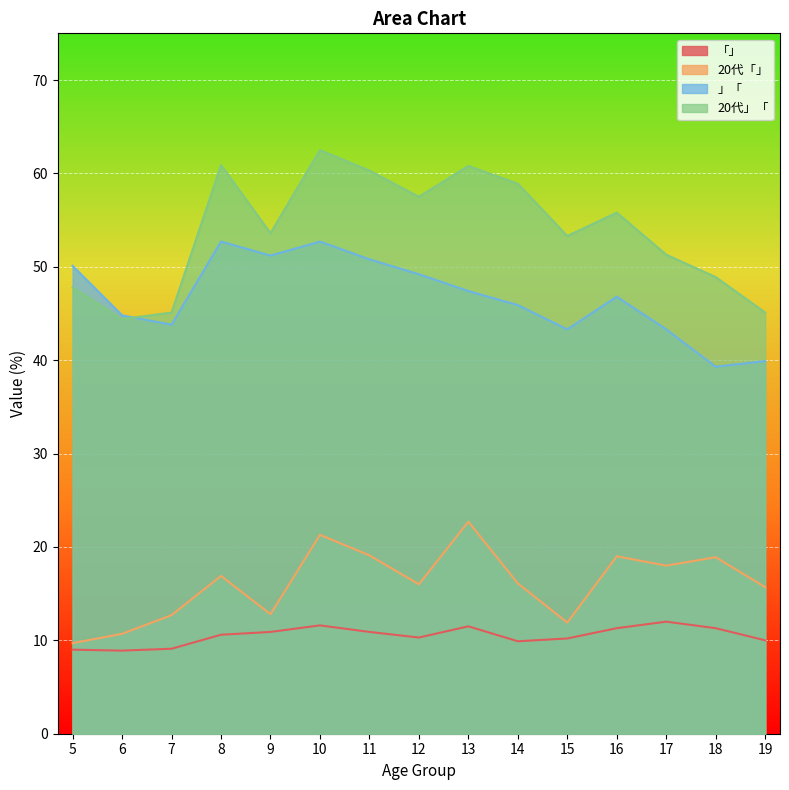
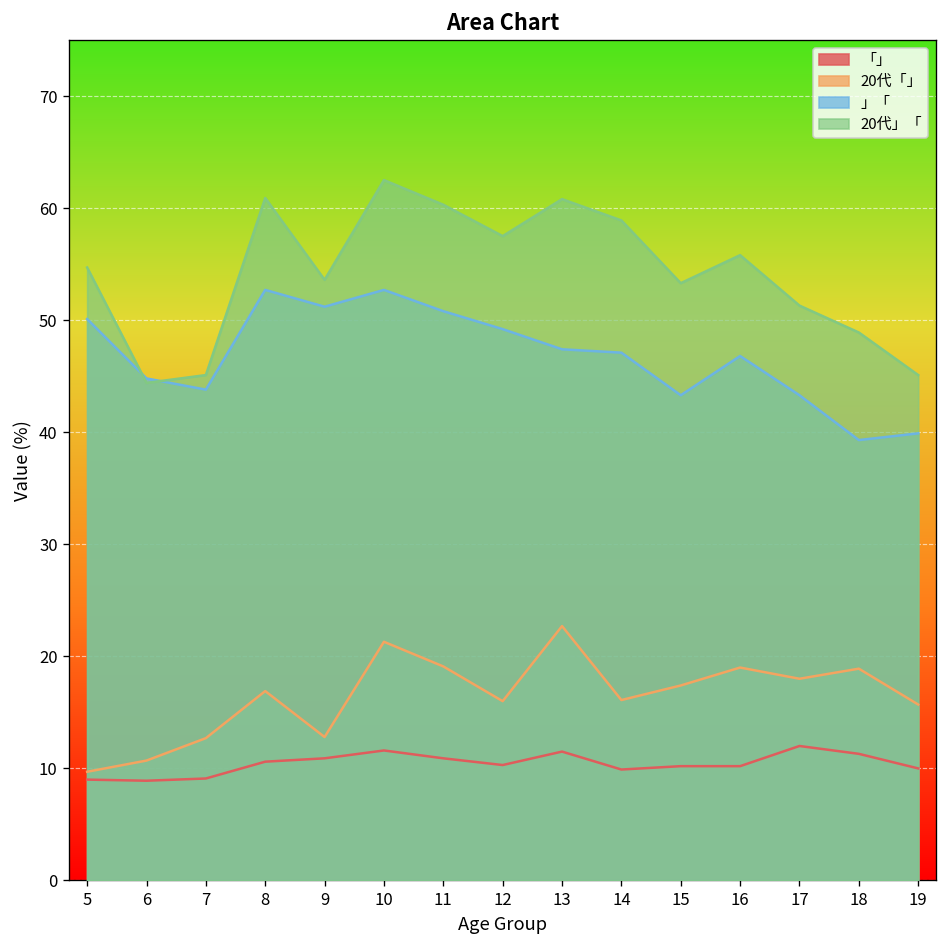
  {
    "「」": {
      "5": 9,
      "6": 9,
      "7": 9,
      "8": 11,
      "9": 11,
      "10": 12,
      "11": 11,
      "12": 10,
      "13": 12,
      "14": 10,
      "15": 10,
-     "16": 11,
+     "16": 10,
      "17": 12,
      "18": 11,
      "19": 10
    },
    "20代「」": {
      "5": 10,
      "6": 11,
      "7": 13,
      "8": 17,
      "9": 13,
      "10": 21,
      "11": 19,
      "12": 16,
      "13": 23,
      "14": 16,
-     "15": 12,
+     "15": 17,
      "16": 19,
      "17": 18,
      "18": 19,
      "19": 16
    },
    "」「": {
      "5": 50,
      "6": 45,
      "7": 44,
      "8": 53,
      "9": 51,
      "10": 53,
      "11": 51,
      "12": 49,
      "13": 47,
-     "14": 46,
+     "14": 47,
      "15": 43,
      "16": 47,
      "17": 43,
      "18": 39,
      "19": 40
    },
    "20代」「": {
-     "5": 48,
+     "5": 55,
      "6": 44,
      "7": 45,
      "8": 61,
      "9": 54,
      "10": 63,
      "11": 60,
      "12": 58,
      "13": 61,
      "14": 59,
      "15": 53,
      "16": 56,
      "17": 51,
      "18": 49,
      "19": 45
    }
  }
